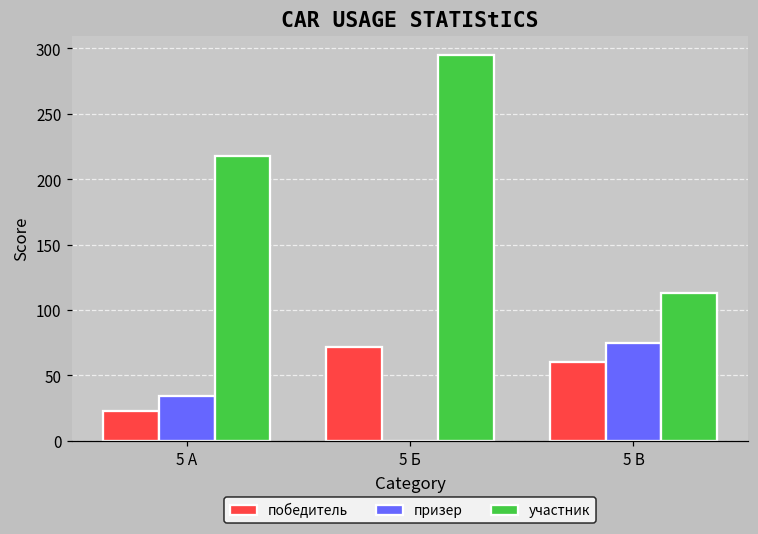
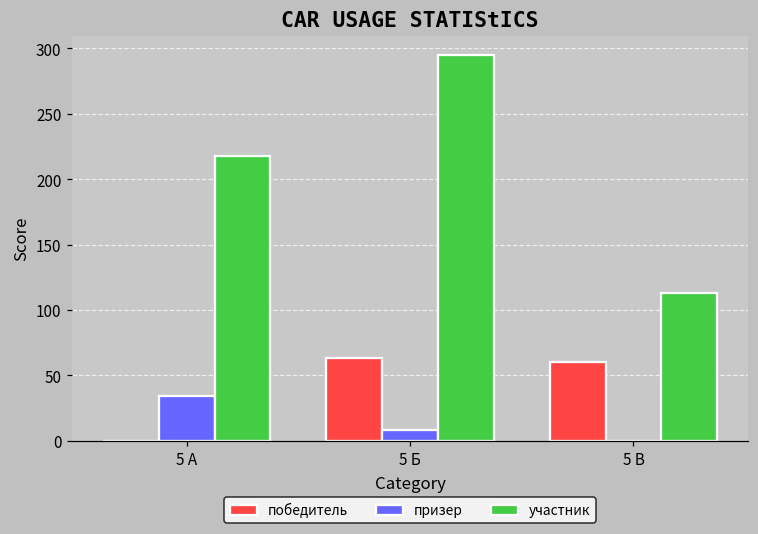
  {
    "победитель": {
-     "5 А": 23,
-     "5 Б": 72,
+     "5 А": 0,
+     "5 Б": 63,
      "5 В": 60
    },
    "призер": {
      "5 А": 34,
-     "5 Б": 0,
-     "5 В": 75
+     "5 Б": 8,
+     "5 В": 0
    },
    "участник": {
      "5 А": 218,
      "5 Б": 295,
      "5 В": 113
    }
  }
